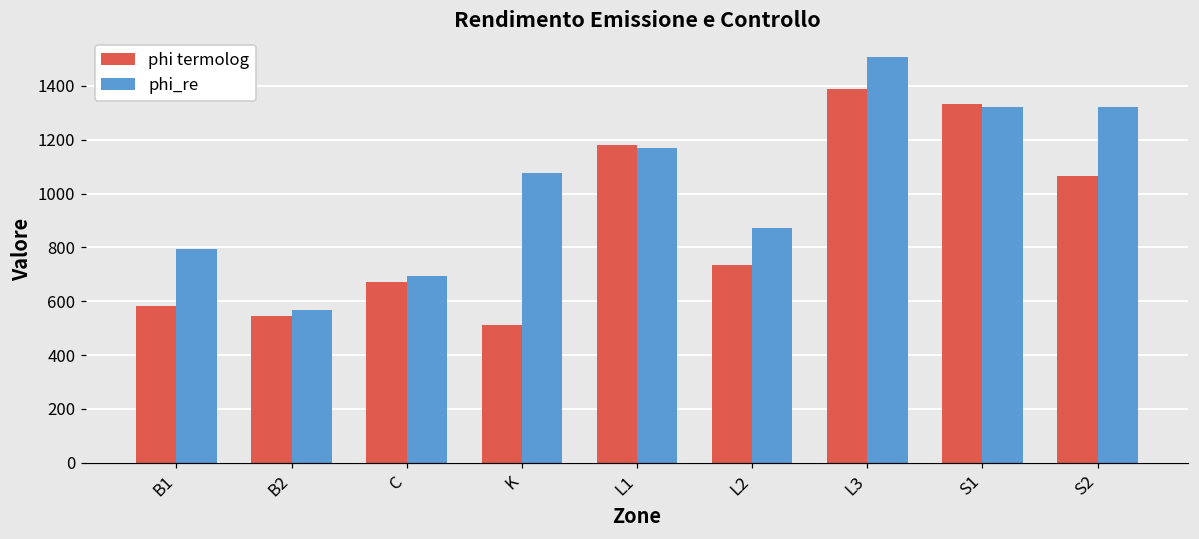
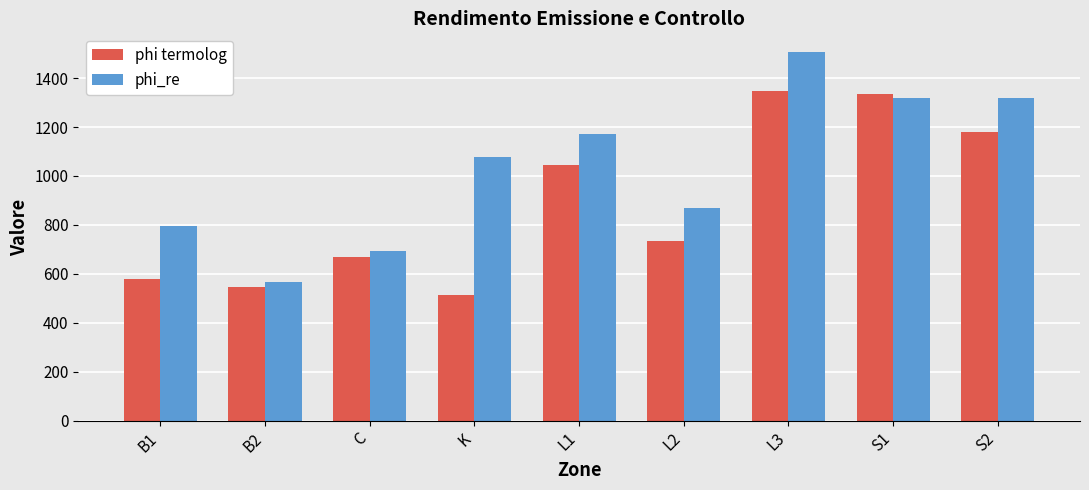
  {
    "phi termolog": {
      "B1": 580,
      "B2": 550,
      "C": 670,
      "K": 510,
-     "L1": 1180,
+     "L1": 1040,
      "L2": 730,
-     "L3": 1390,
+     "L3": 1350,
      "S1": 1330,
-     "S2": 1070
+     "S2": 1180
    },
    "phi_re": {
      "B1": 790,
      "B2": 570,
      "C": 690,
      "K": 1080,
      "L1": 1170,
      "L2": 870,
      "L3": 1510,
      "S1": 1320,
      "S2": 1320
    }
  }
